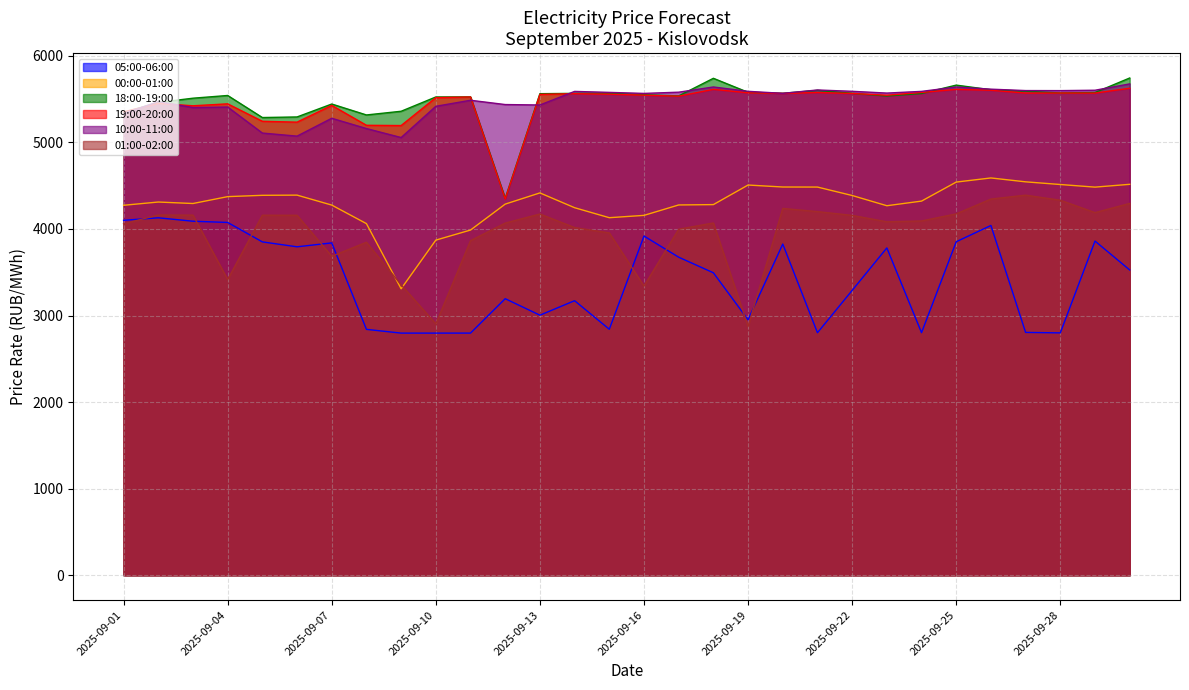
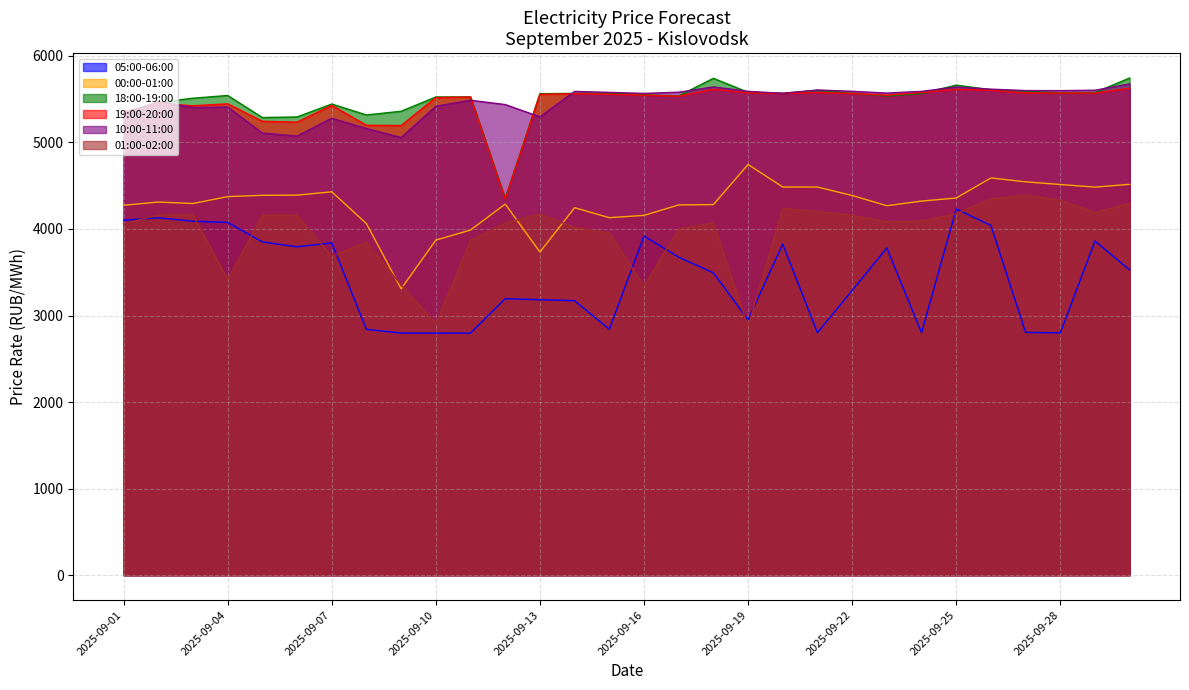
  {
    "05:00-06:00": {
      "2025-09-01": 4100,
      "2025-09-04": 4100,
      "2025-09-07": 3800,
      "2025-09-10": 2800,
-     "2025-09-13": 3000,
+     "2025-09-13": 3200,
      "2025-09-16": 3900,
      "2025-09-19": 3000,
      "2025-09-22": 3300,
-     "2025-09-25": 3900,
+     "2025-09-25": 4200,
      "2025-09-28": 2800
    },
    "00:00-01:00": {
      "2025-09-01": 4300,
      "2025-09-04": 4400,
-     "2025-09-07": 4300,
+     "2025-09-07": 4400,
      "2025-09-10": 3900,
-     "2025-09-13": 4400,
+     "2025-09-13": 3700,
      "2025-09-16": 4200,
-     "2025-09-19": 4500,
+     "2025-09-19": 4700,
      "2025-09-22": 4400,
-     "2025-09-25": 4500,
+     "2025-09-25": 4400,
      "2025-09-28": 4500
    },
    "18:00-19:00": {
      "2025-09-04": 5500
    },
    "19:00-20:00": {
      "2025-09-04": 5400
    },
    "10:00-11:00": {
      "2025-09-04": 5400,
      "2025-09-07": 5300,
      "2025-09-10": 5400,
-     "2025-09-13": 5400
+     "2025-09-13": 5300
    },
    "01:00-02:00": {
      "2025-09-01": 4100,
      "2025-09-04": 3400,
      "2025-09-07": 3700,
      "2025-09-10": 2900,
      "2025-09-13": 4200,
      "2025-09-16": 3300,
      "2025-09-19": 2900,
      "2025-09-22": 4200,
      "2025-09-25": 4200,
      "2025-09-28": 4300
    }
  }
